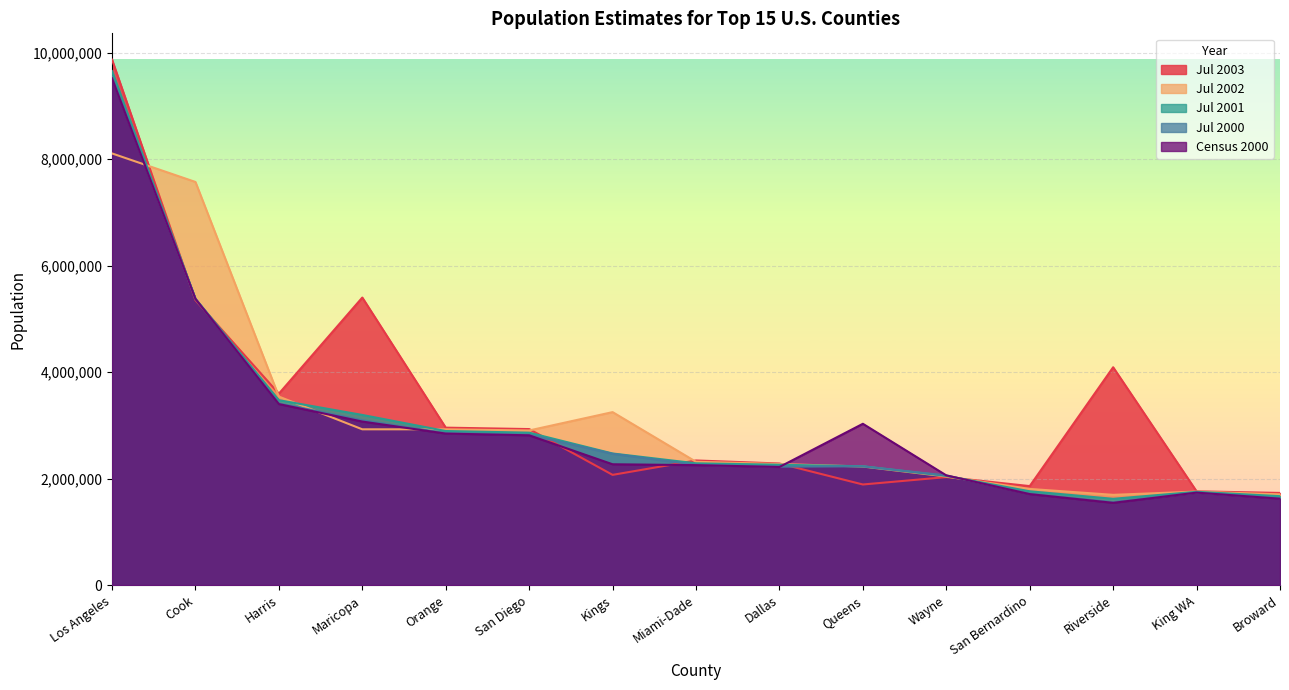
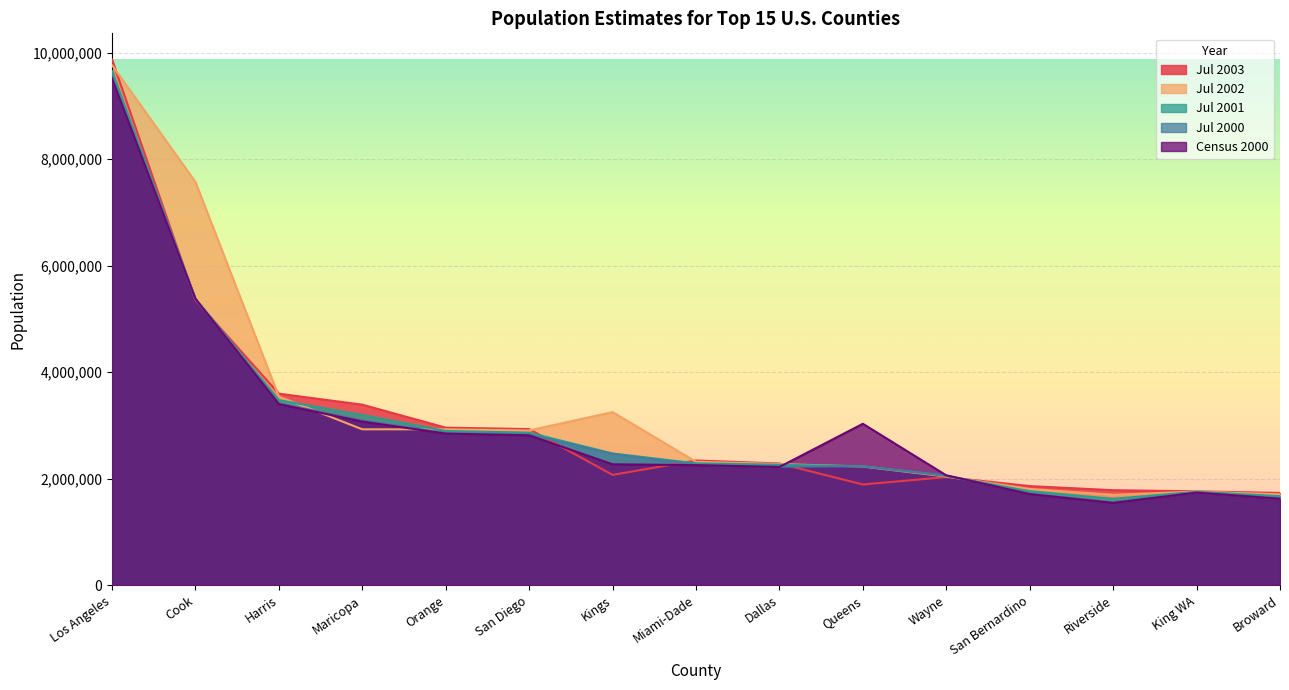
  {
    "Jul 2003": {
      "Los Angeles": "9,900,000",
      "Harris": "3,600,000",
-     "Maricopa": "5,400,000",
+     "Maricopa": "3,400,000",
      "Kings": "2,100,000",
      "Queens": "1,900,000",
      "San Bernardino": "1,900,000",
-     "Riverside": "4,100,000"
+     "Riverside": "1,800,000"
    },
    "Jul 2002": {
-     "Los Angeles": "8,100,000",
+     "Los Angeles": "9,800,000",
      "Cook": "7,600,000",
      "Harris": "3,500,000",
      "Maricopa": "2,900,000",
      "Kings": "3,200,000",
      "Riverside": "1,700,000"
    },
    "Census 2000": {
      "Kings": "2,300,000",
      "Queens": "3,000,000"
    }
  }
